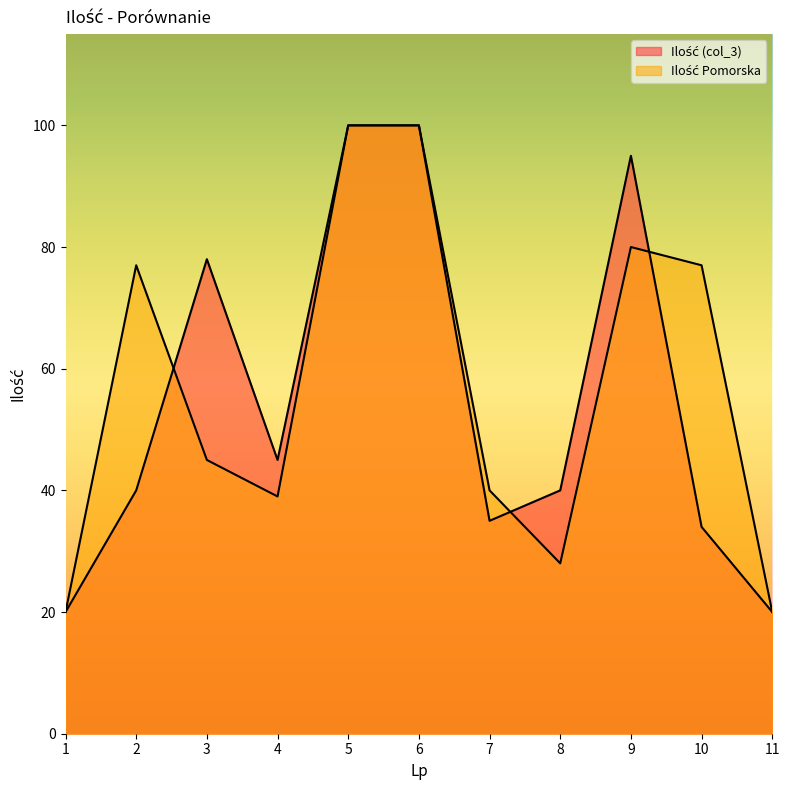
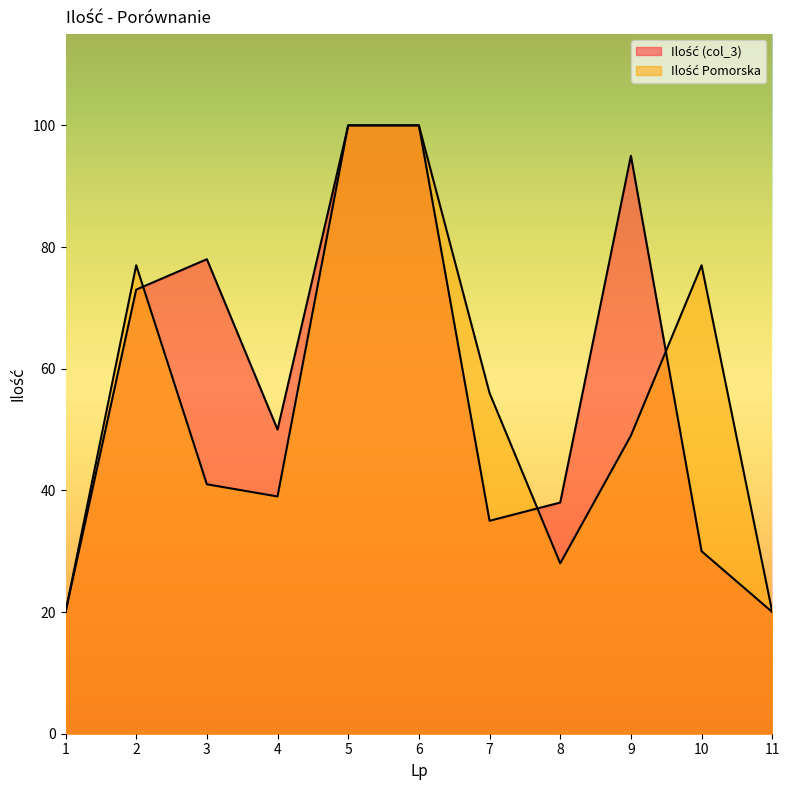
  {
    "Ilość (col_3)": {
-     "2": 40,
+     "2": 73,
      "3": 78,
-     "4": 45,
+     "4": 50,
      "7": 35,
-     "8": 40,
+     "8": 38,
      "9": 95,
-     "10": 34
+     "10": 30
    },
    "Ilość Pomorska": {
      "2": 77,
-     "3": 45,
+     "3": 41,
      "4": 39,
-     "7": 40,
+     "7": 56,
      "8": 28,
-     "9": 80,
+     "9": 49,
      "10": 77
    }
  }
